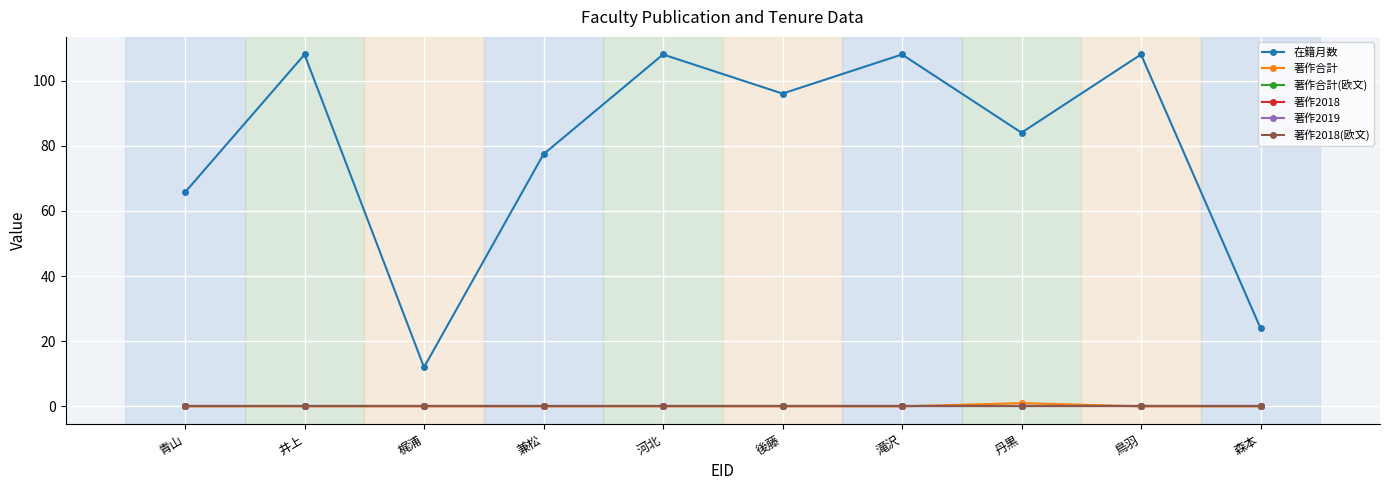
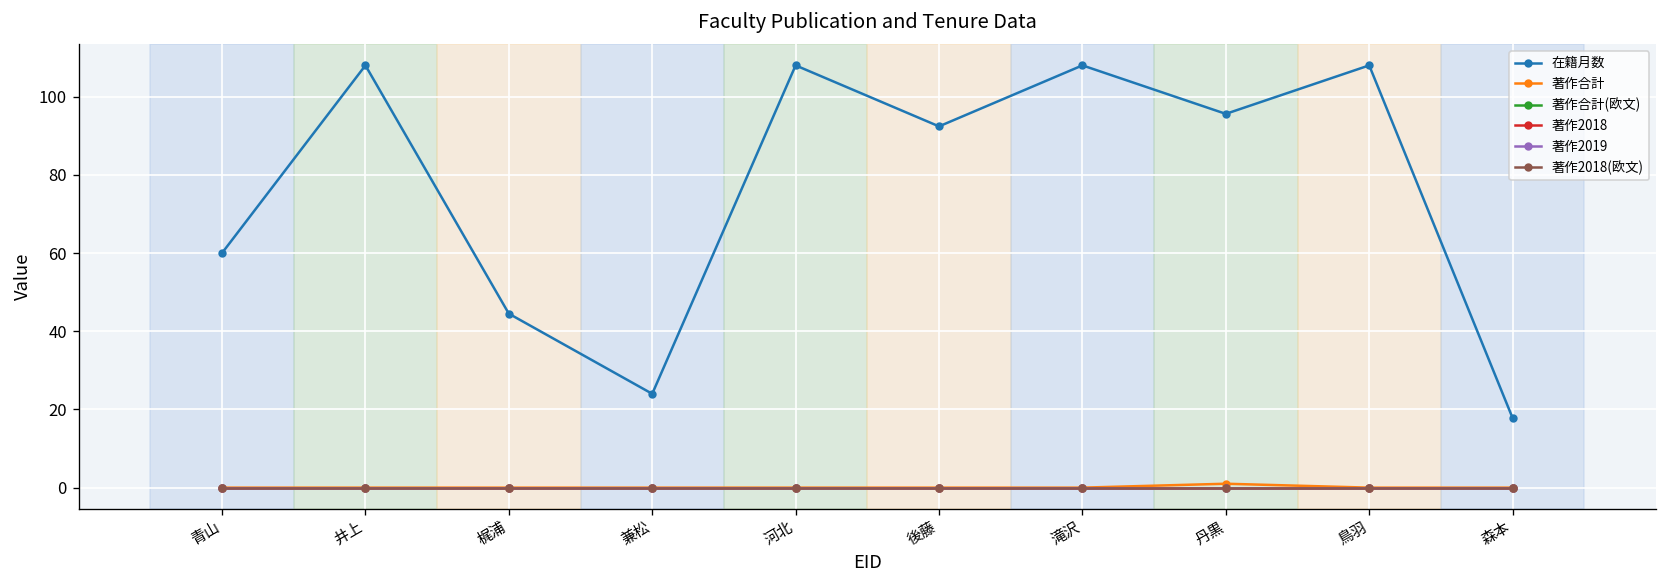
  {
    "在籍月数": {
-     "青山": 66,
+     "青山": 60,
      "井上": 108,
-     "梶浦": 12,
-     "兼松": 77,
+     "梶浦": 45,
+     "兼松": 24,
      "河北": 108,
-     "後藤": 96,
+     "後藤": 92,
      "滝沢": 108,
-     "丹黒": 84,
+     "丹黒": 96,
      "鳥羽": 108,
-     "森本": 24
+     "森本": 18
    },
    "著作合計": {
      "丹黒": 1
    },
    "著作2018(欧文)": {
      "丹黒": 0
    }
  }
